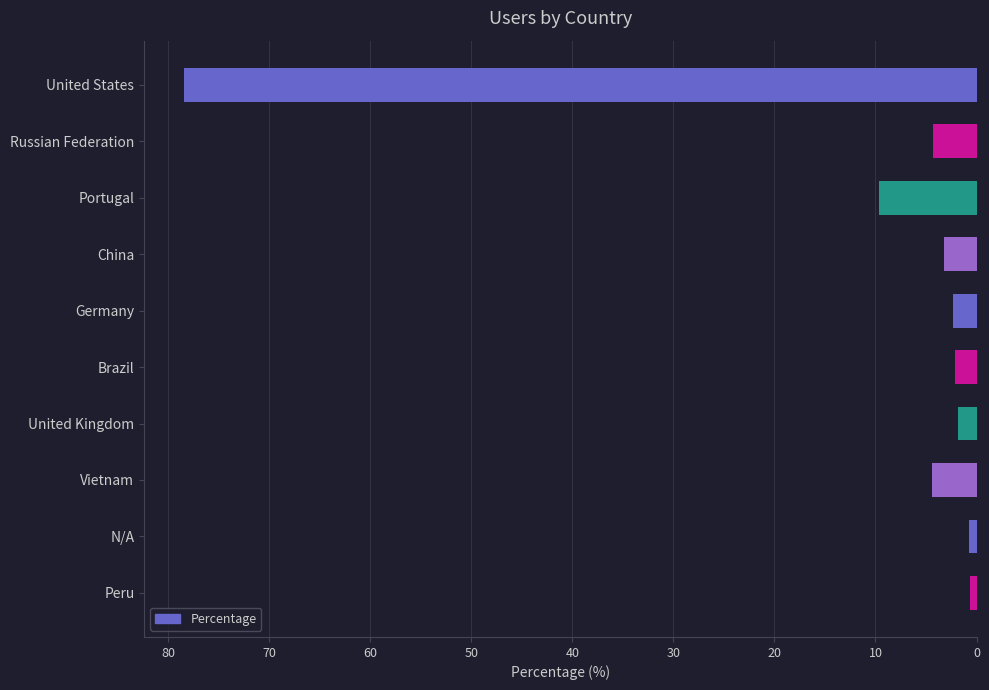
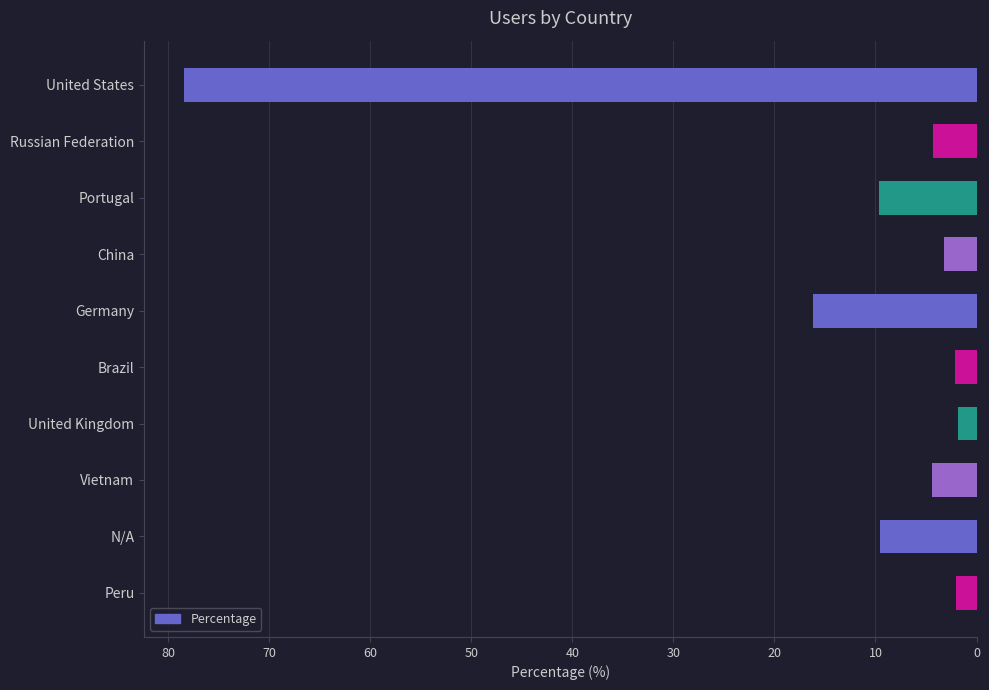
  {
    "United States": 78.5,
    "Russian Federation": 4.3,
    "Portugal": 9.6,
    "China": 3.2,
-   "Germany": 2.3,
+   "Germany": 16.2,
    "Brazil": 2.1,
    "United Kingdom": 1.9,
    "Vietnam": 4.4,
-   "N/A": 0.7,
-   "Peru": 0.6
+   "N/A": 9.6,
+   "Peru": 2.0
  }
